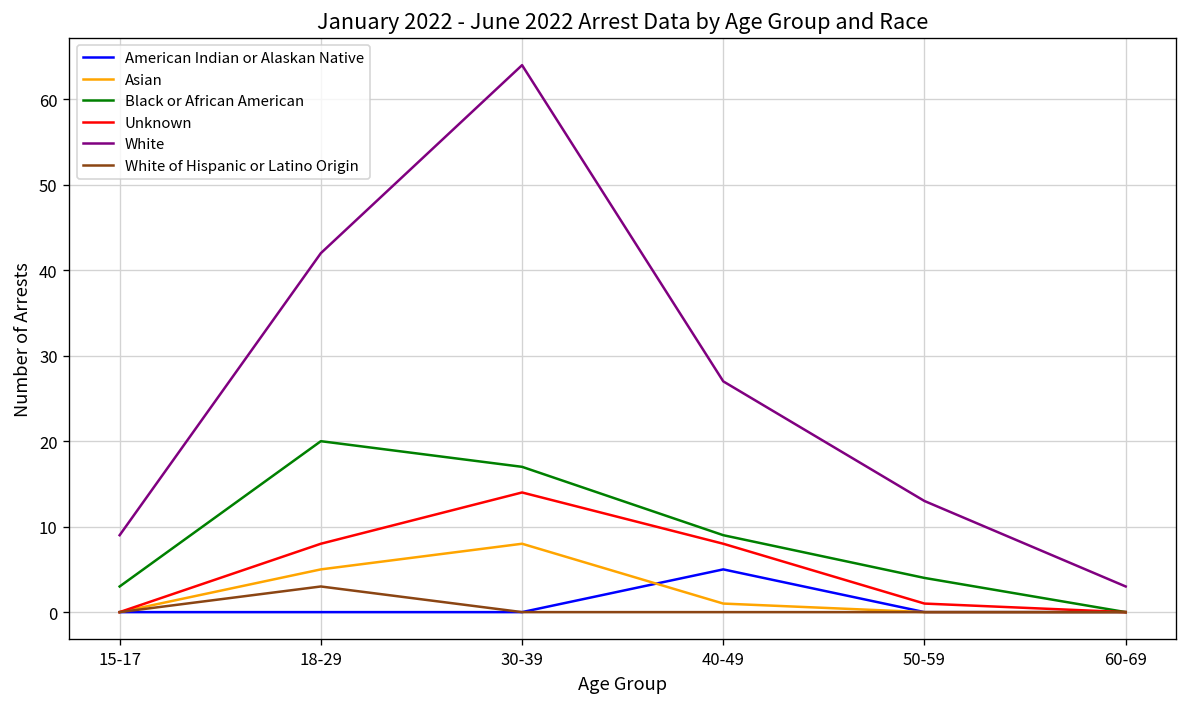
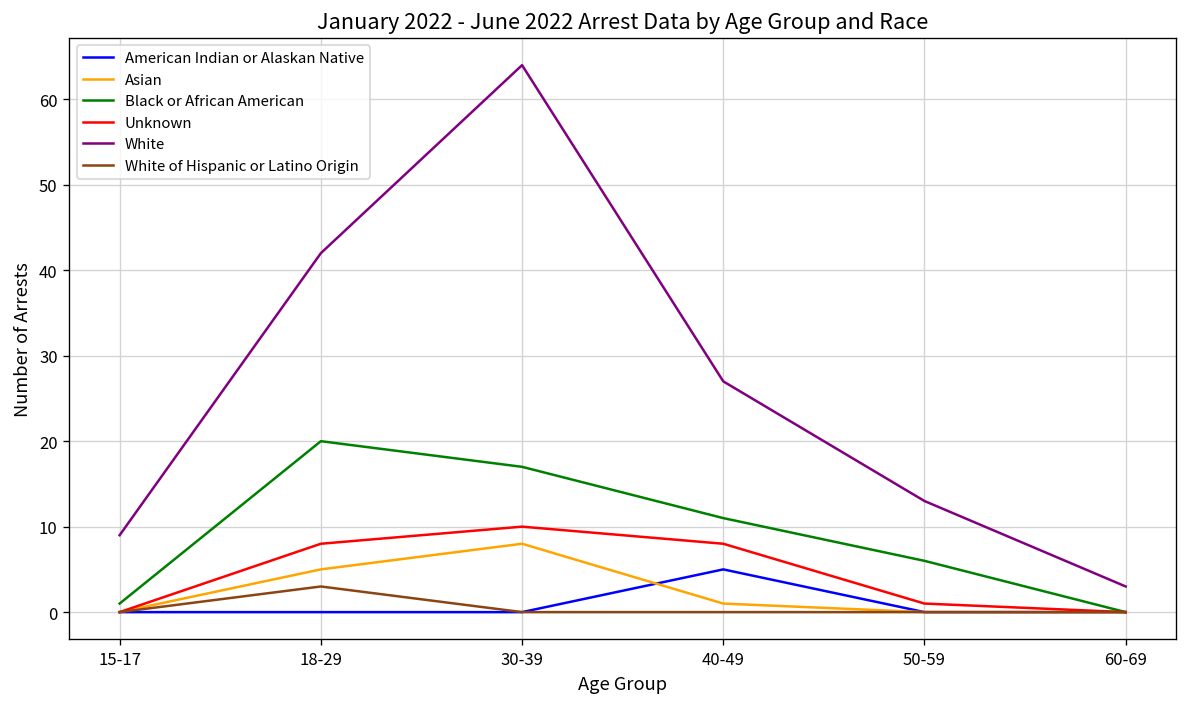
  {
    "American Indian or Alaskan Native": {
      "18-29": 0,
      "40-49": 5
    },
    "Asian": {
      "18-29": 5,
      "30-39": 8,
      "40-49": 1
    },
    "Black or African American": {
-     "15-17": 3,
+     "15-17": 1,
      "18-29": 20,
      "30-39": 17,
-     "40-49": 9,
-     "50-59": 4
+     "40-49": 11,
+     "50-59": 6
    },
    "Unknown": {
      "18-29": 8,
-     "30-39": 14,
+     "30-39": 10,
      "40-49": 8,
      "50-59": 1
    },
    "White": {
      "15-17": 9,
      "18-29": 42,
      "30-39": 64,
      "40-49": 27,
      "50-59": 13,
      "60-69": 3
    },
    "White of Hispanic or Latino Origin": {
      "18-29": 3,
      "40-49": 0
    }
  }
